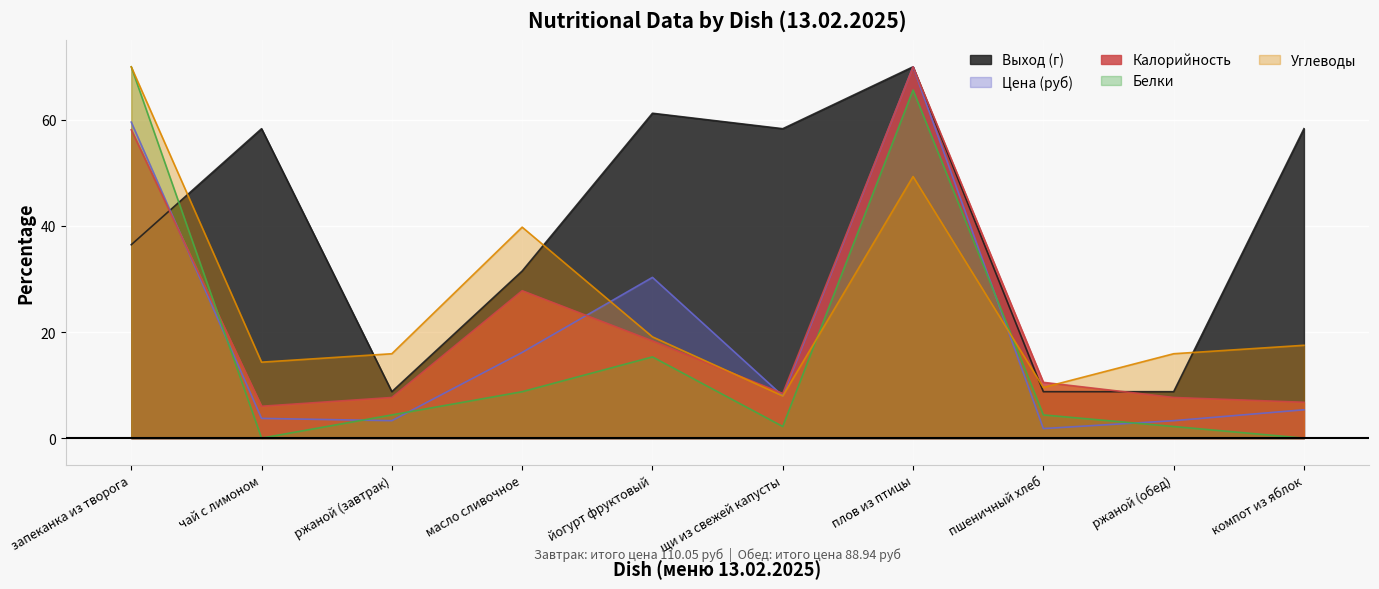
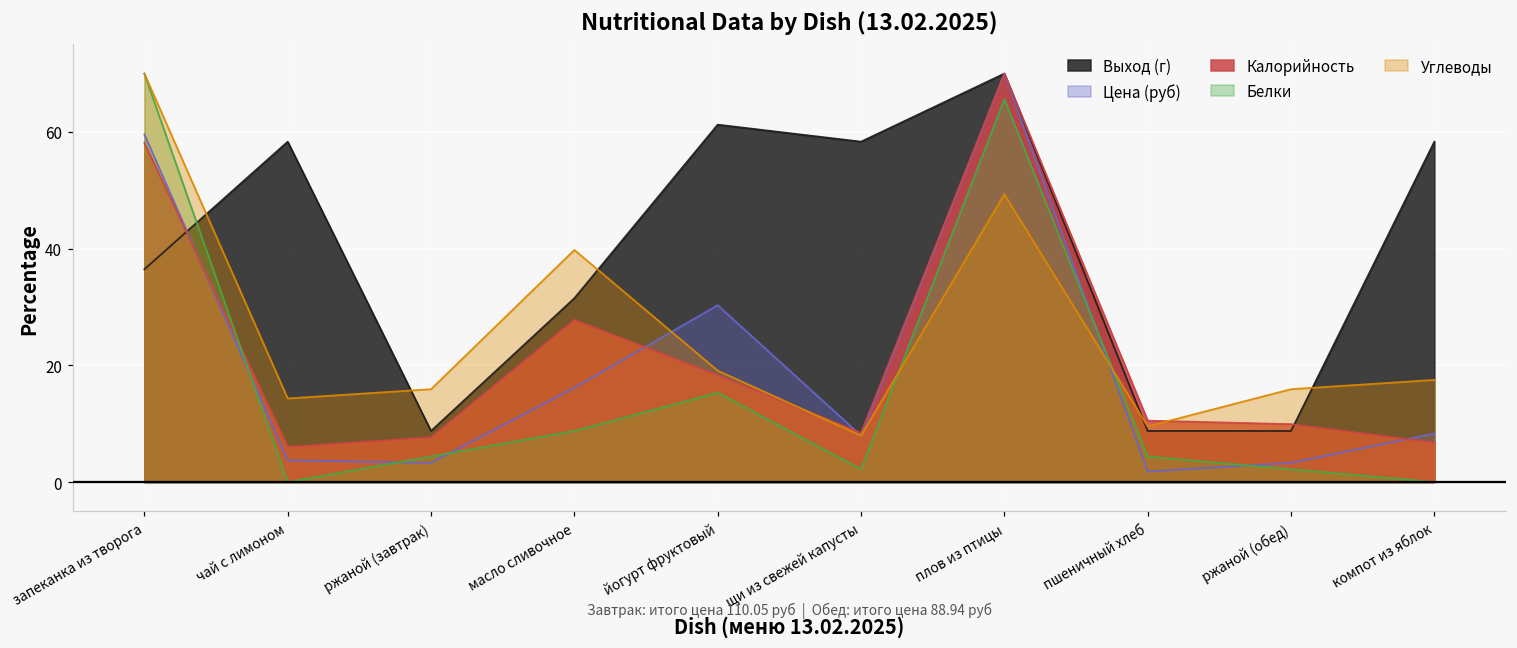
  {
    "Выход (г)": {
      "запеканка из творога": 36,
      "чай с лимоном": 58,
      "ржаной (завтрак)": 9,
      "масло сливочное": 32,
      "йогурт фруктовый": 61,
      "щи из свежей капусты": 58,
      "пшеничный хлеб": 9,
      "ржаной (обед)": 9,
      "компот из яблок": 58
    },
    "Цена (руб)": {
      "запеканка из творога": 60,
      "чай с лимоном": 4,
      "ржаной (завтрак)": 3,
      "масло сливочное": 16,
      "йогурт фруктовый": 30,
      "пшеничный хлеб": 2,
      "ржаной (обед)": 3,
-     "компот из яблок": 5
+     "компот из яблок": 8
    },
    "Калорийность": {
      "запеканка из творога": 58,
      "чай с лимоном": 6,
      "ржаной (завтрак)": 8,
      "масло сливочное": 28,
      "йогурт фруктовый": 18,
      "пшеничный хлеб": 11,
-     "ржаной (обед)": 8,
+     "ржаной (обед)": 10,
      "компот из яблок": 7
    },
    "Белки": {
      "чай с лимоном": 0,
      "ржаной (завтрак)": 4,
      "масло сливочное": 9,
      "йогурт фруктовый": 15,
      "щи из свежей капусты": 2,
      "плов из птицы": 66,
      "пшеничный хлеб": 4,
      "ржаной (обед)": 2,
      "компот из яблок": 0
    },
    "Углеводы": {
      "чай с лимоном": 14,
      "ржаной (завтрак)": 16,
      "масло сливочное": 40,
      "йогурт фруктовый": 19,
      "плов из птицы": 49,
      "пшеничный хлеб": 10,
      "ржаной (обед)": 16,
      "компот из яблок": 18
    }
  }
